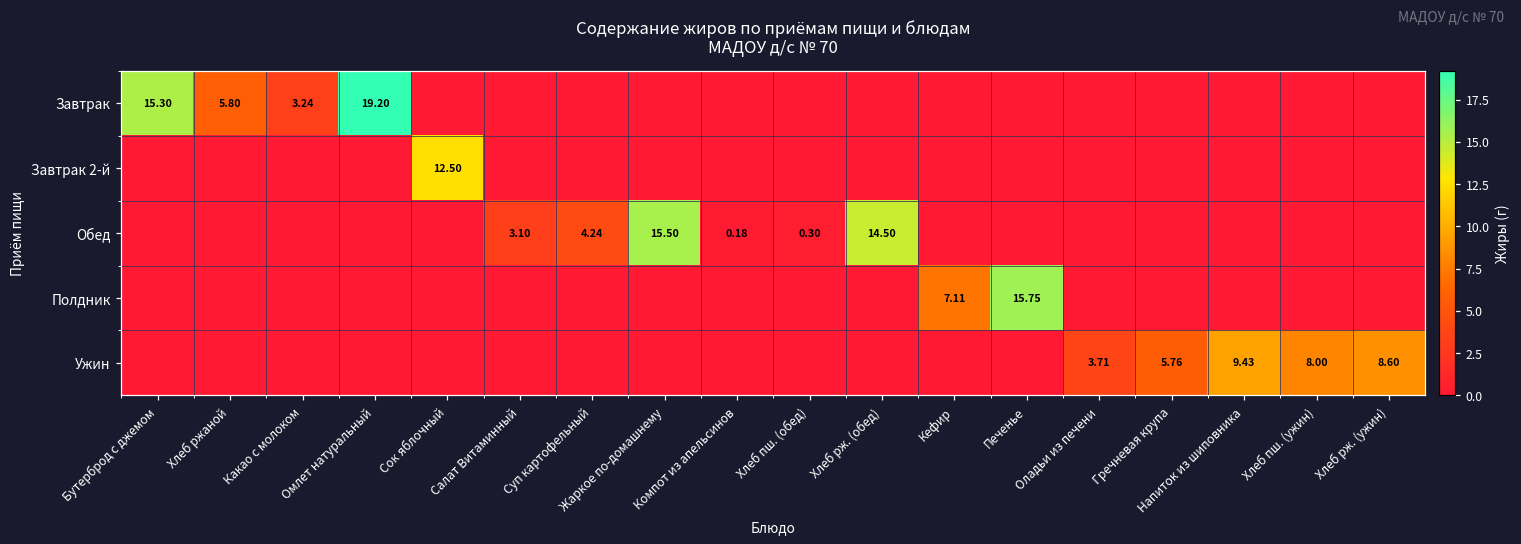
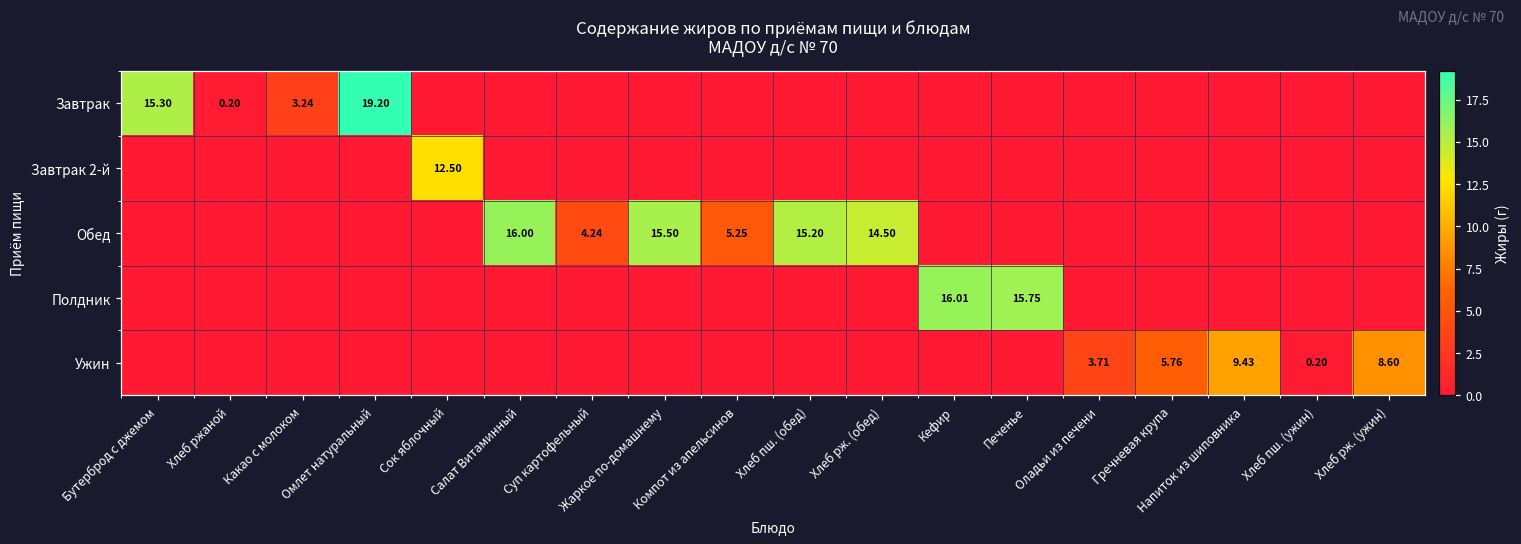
  {
    "Завтрак": {
      "Бутерброд с джемом": 15.30,
-     "Хлеб ржаной": 5.80,
+     "Хлеб ржаной": 0.20,
      "Какао с молоком": 3.24,
      "Омлет натуральный": 19.20
    },
    "Завтрак 2-й": {
      "Сок яблочный": 12.50
    },
    "Обед": {
-     "Салат Витаминный": 3.10,
+     "Салат Витаминный": 16.00,
      "Суп картофельный": 4.24,
      "Жаркое по-домашнему": 15.50,
-     "Компот из апельсинов": 0.18,
-     "Хлеб пш. (обед)": 0.30,
+     "Компот из апельсинов": 5.25,
+     "Хлеб пш. (обед)": 15.20,
      "Хлеб рж. (обед)": 14.50
    },
    "Полдник": {
-     "Кефир": 7.11,
+     "Кефир": 16.01,
      "Печенье": 15.75
    },
    "Ужин": {
      "Оладьи из печени": 3.71,
      "Гречневая крупа": 5.76,
      "Напиток из шиповника": 9.43,
-     "Хлеб пш. (ужин)": 8.00,
+     "Хлеб пш. (ужин)": 0.20,
      "Хлеб рж. (ужин)": 8.60
    }
  }
